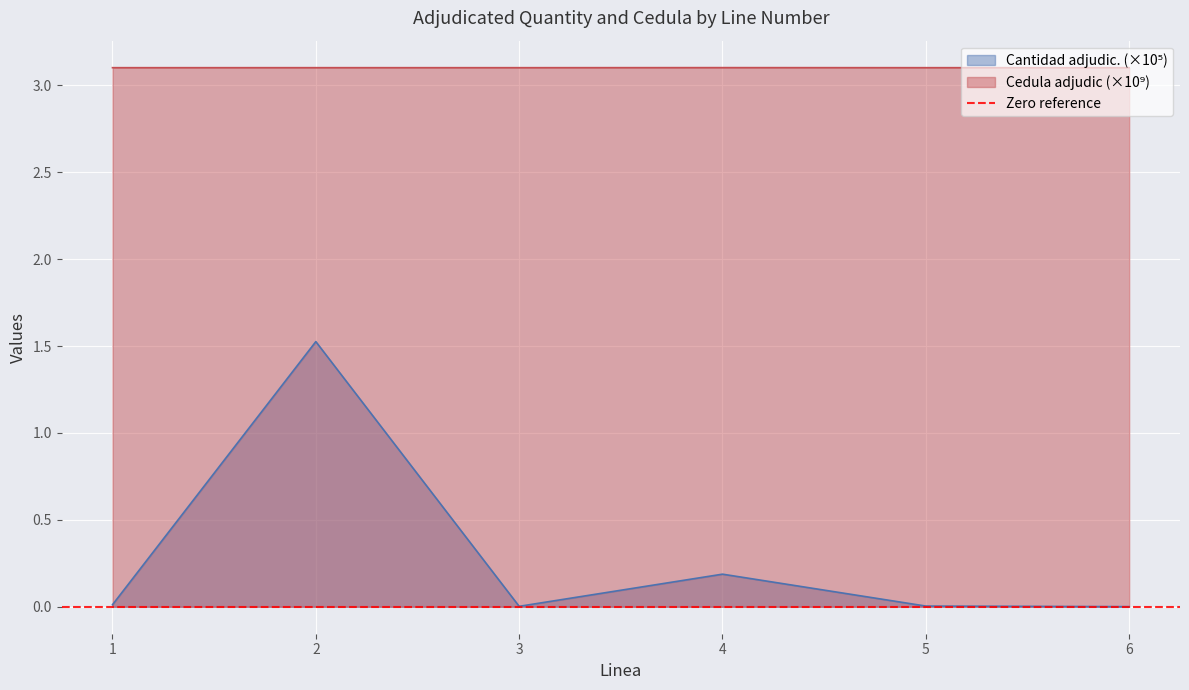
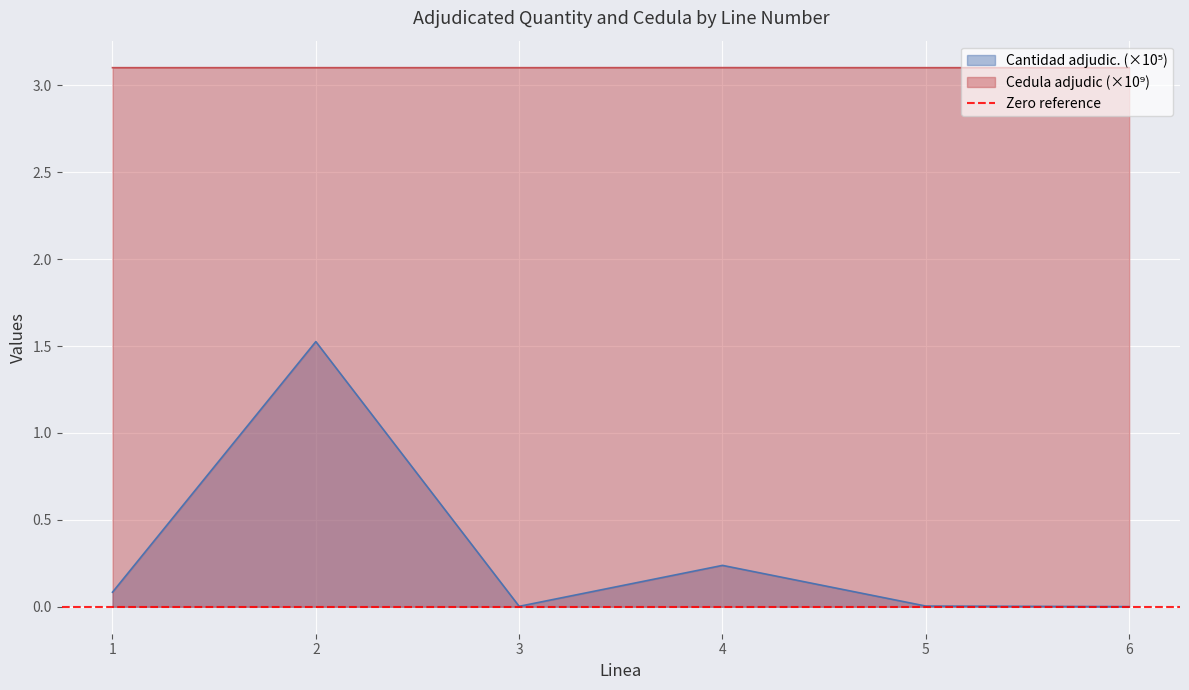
  {
    "Cantidad adjudic. (×10⁵)": {
-     "1": 0.01,
+     "1": 0.08,
      "2": 1.53,
      "3": 0.00,
-     "4": 0.19,
+     "4": 0.24,
      "5": 0.00,
      "6": 0.00
    },
    "Cedula adjudic (×10⁹)": {
      "1": 3.10,
      "2": 3.10,
      "3": 3.10,
      "4": 3.10,
      "5": 3.10
    }
  }
